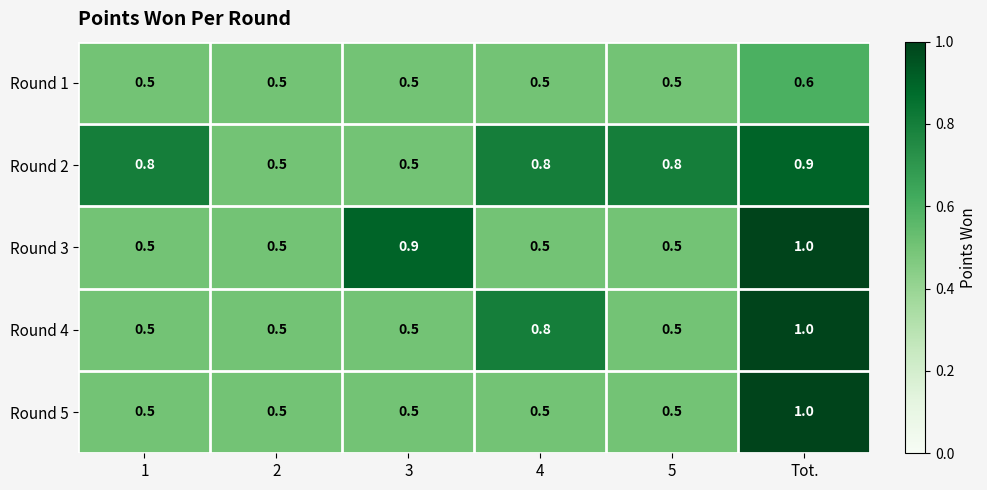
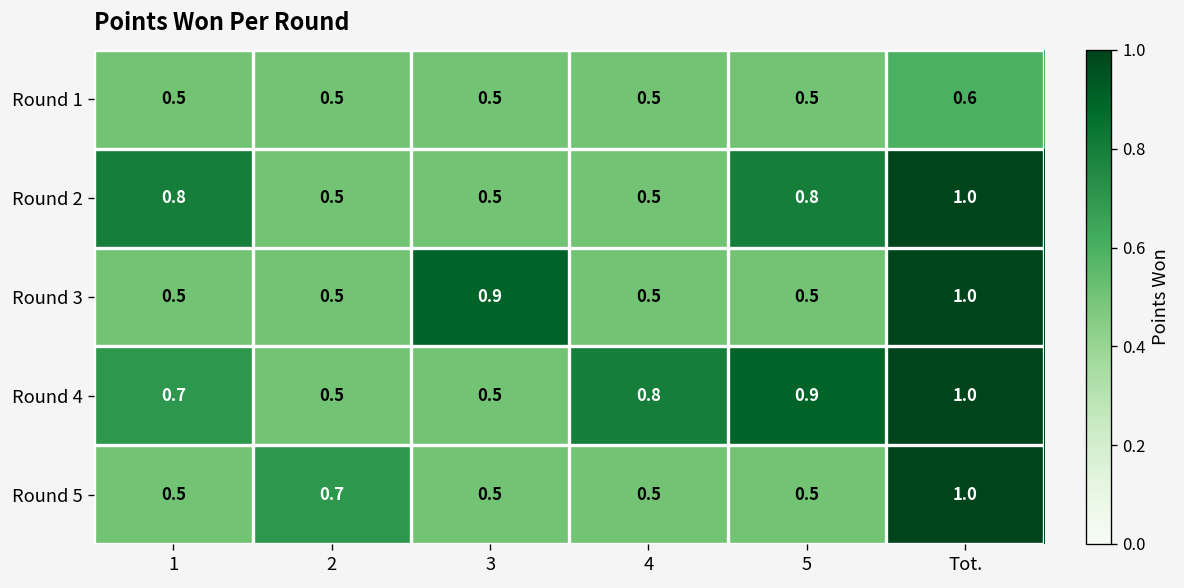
  {
    "Round 1": {
      "1": 0.5,
      "2": 0.5,
      "3": 0.5,
      "4": 0.5,
      "5": 0.5,
      "Tot.": 0.6
    },
    "Round 2": {
      "1": 0.8,
      "2": 0.5,
      "3": 0.5,
-     "4": 0.8,
+     "4": 0.5,
      "5": 0.8,
-     "Tot.": 0.9
+     "Tot.": 1.0
    },
    "Round 3": {
      "1": 0.5,
      "2": 0.5,
      "3": 0.9,
      "4": 0.5,
      "5": 0.5,
      "Tot.": 1.0
    },
    "Round 4": {
-     "1": 0.5,
+     "1": 0.7,
      "2": 0.5,
      "3": 0.5,
      "4": 0.8,
-     "5": 0.5,
+     "5": 0.9,
      "Tot.": 1.0
    },
    "Round 5": {
      "1": 0.5,
-     "2": 0.5,
+     "2": 0.7,
      "3": 0.5,
      "4": 0.5,
      "5": 0.5,
      "Tot.": 1.0
    }
  }
